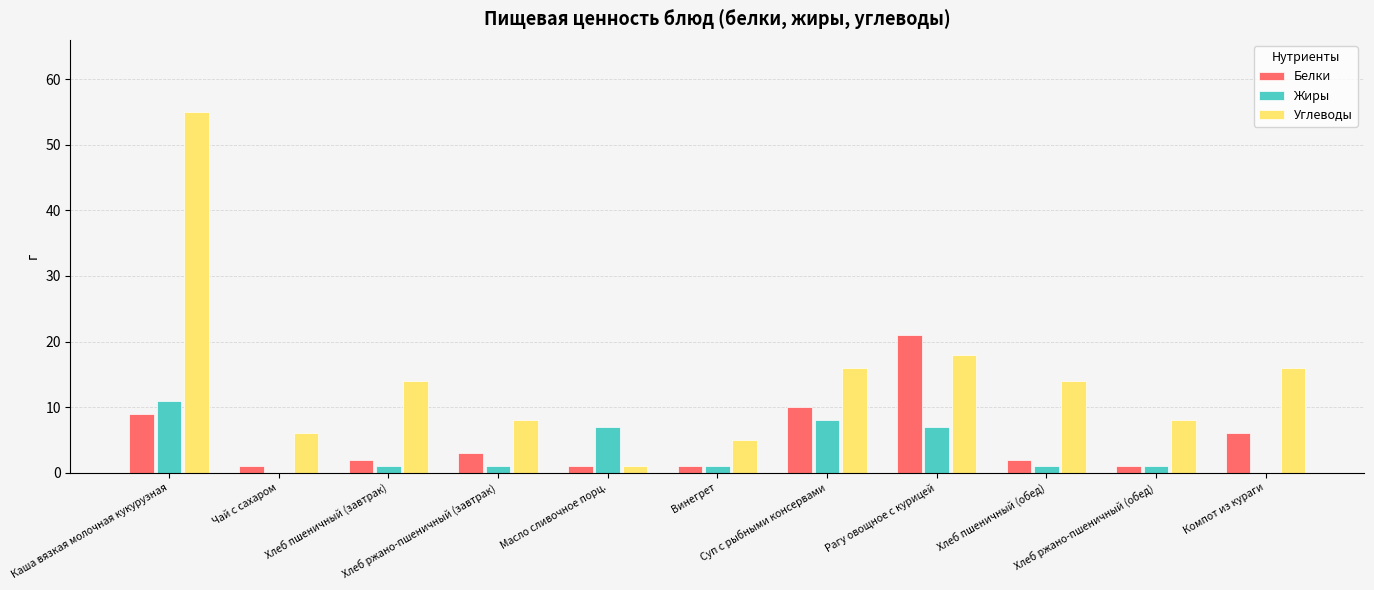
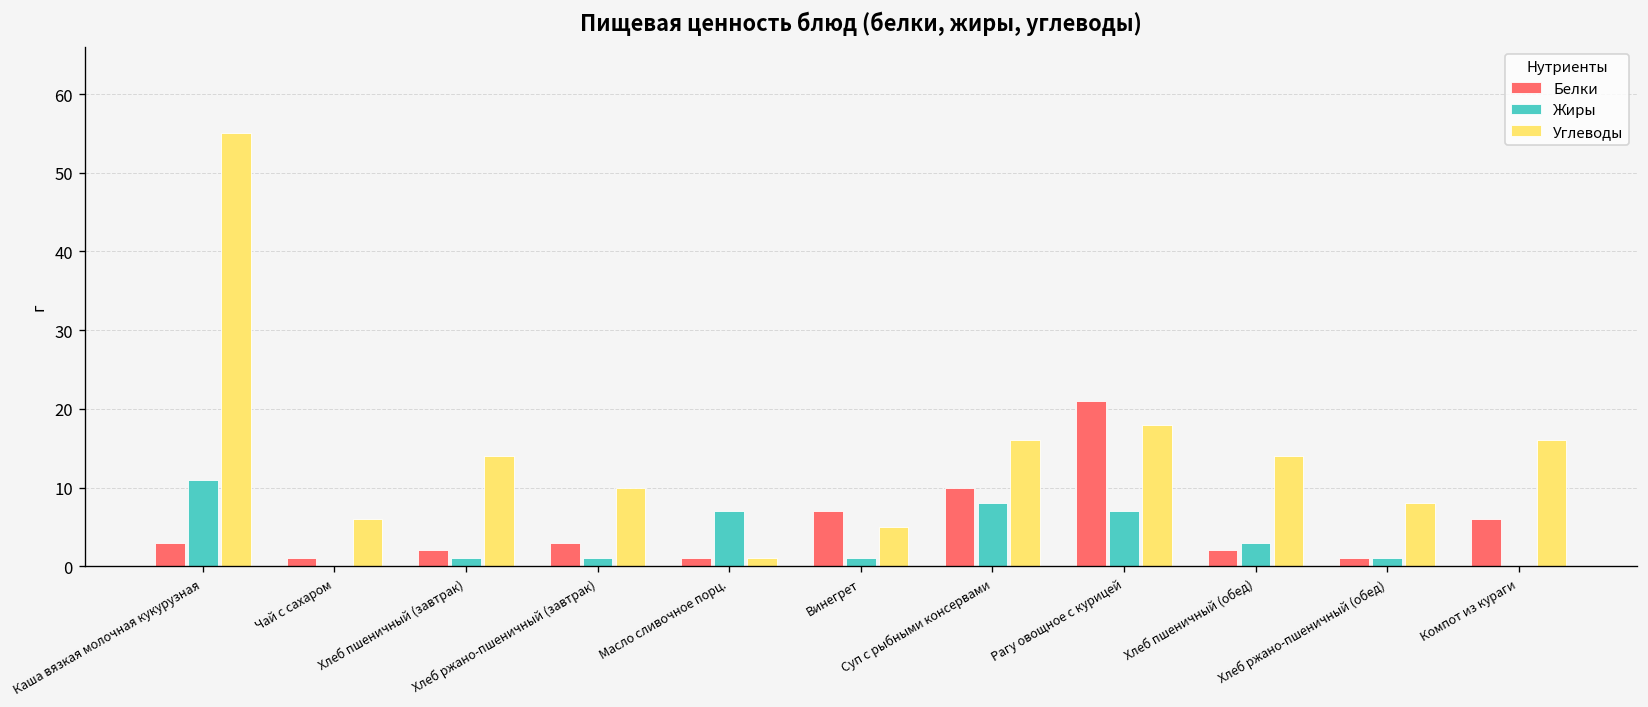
  {
    "Белки": {
-     "Каша вязкая молочная кукурузная": 9,
+     "Каша вязкая молочная кукурузная": 3,
      "Чай с сахаром": 1,
      "Хлеб пшеничный (завтрак)": 2,
      "Хлеб ржано-пшеничный (завтрак)": 3,
      "Масло сливочное порц.": 1,
-     "Винегрет": 1,
+     "Винегрет": 7,
      "Суп с рыбными консервами": 10,
      "Рагу овощное с курицей": 21,
      "Хлеб пшеничный (обед)": 2,
      "Хлеб ржано-пшеничный (обед)": 1,
      "Компот из кураги": 6
    },
    "Жиры": {
      "Каша вязкая молочная кукурузная": 11,
      "Чай с сахаром": 0,
      "Хлеб пшеничный (завтрак)": 1,
      "Хлеб ржано-пшеничный (завтрак)": 1,
      "Масло сливочное порц.": 7,
      "Винегрет": 1,
      "Суп с рыбными консервами": 8,
      "Рагу овощное с курицей": 7,
-     "Хлеб пшеничный (обед)": 1,
+     "Хлеб пшеничный (обед)": 3,
      "Хлеб ржано-пшеничный (обед)": 1,
      "Компот из кураги": 0
    },
    "Углеводы": {
      "Каша вязкая молочная кукурузная": 55,
      "Чай с сахаром": 6,
      "Хлеб пшеничный (завтрак)": 14,
-     "Хлеб ржано-пшеничный (завтрак)": 8,
+     "Хлеб ржано-пшеничный (завтрак)": 10,
      "Масло сливочное порц.": 1,
      "Винегрет": 5,
      "Суп с рыбными консервами": 16,
      "Рагу овощное с курицей": 18,
      "Хлеб пшеничный (обед)": 14,
      "Хлеб ржано-пшеничный (обед)": 8,
      "Компот из кураги": 16
    }
  }
